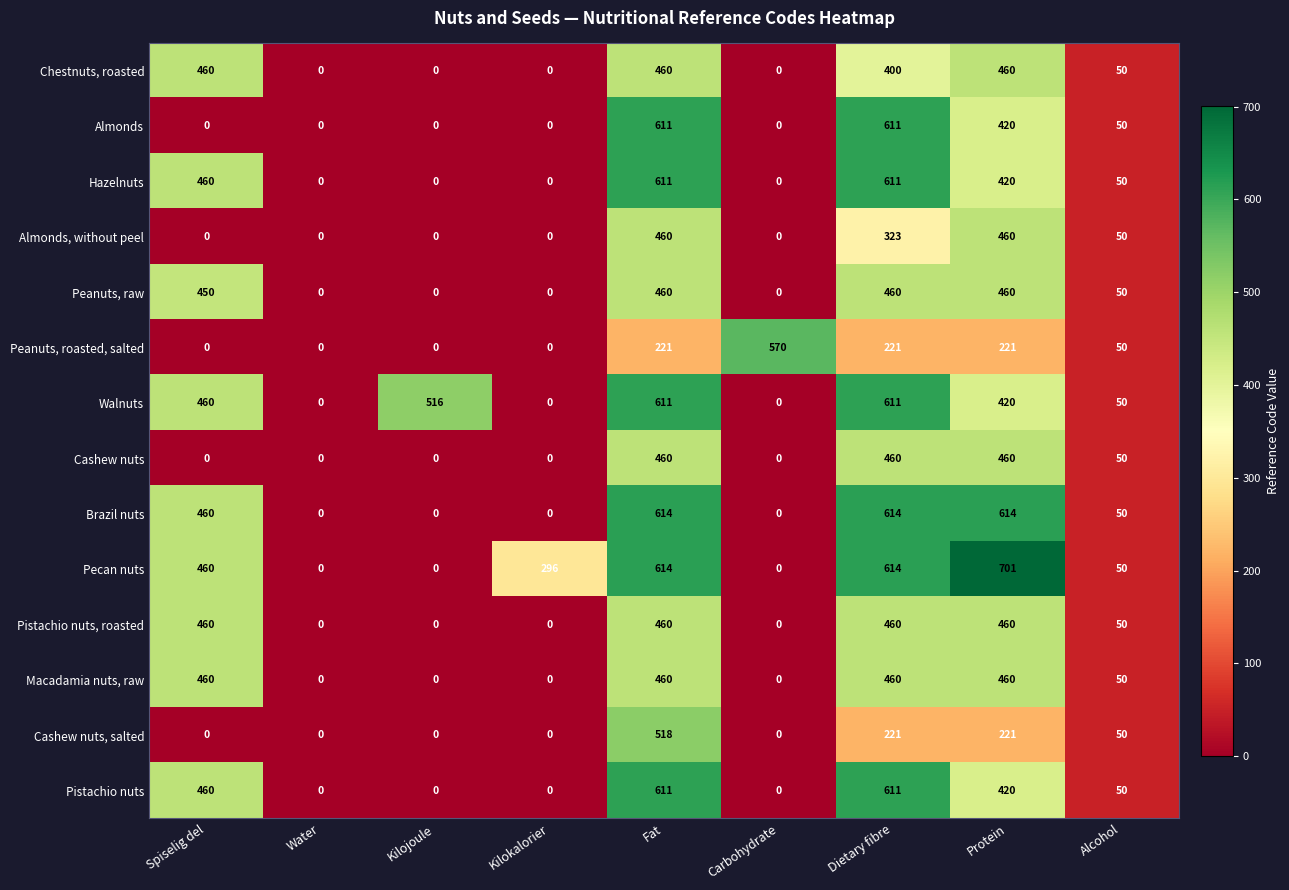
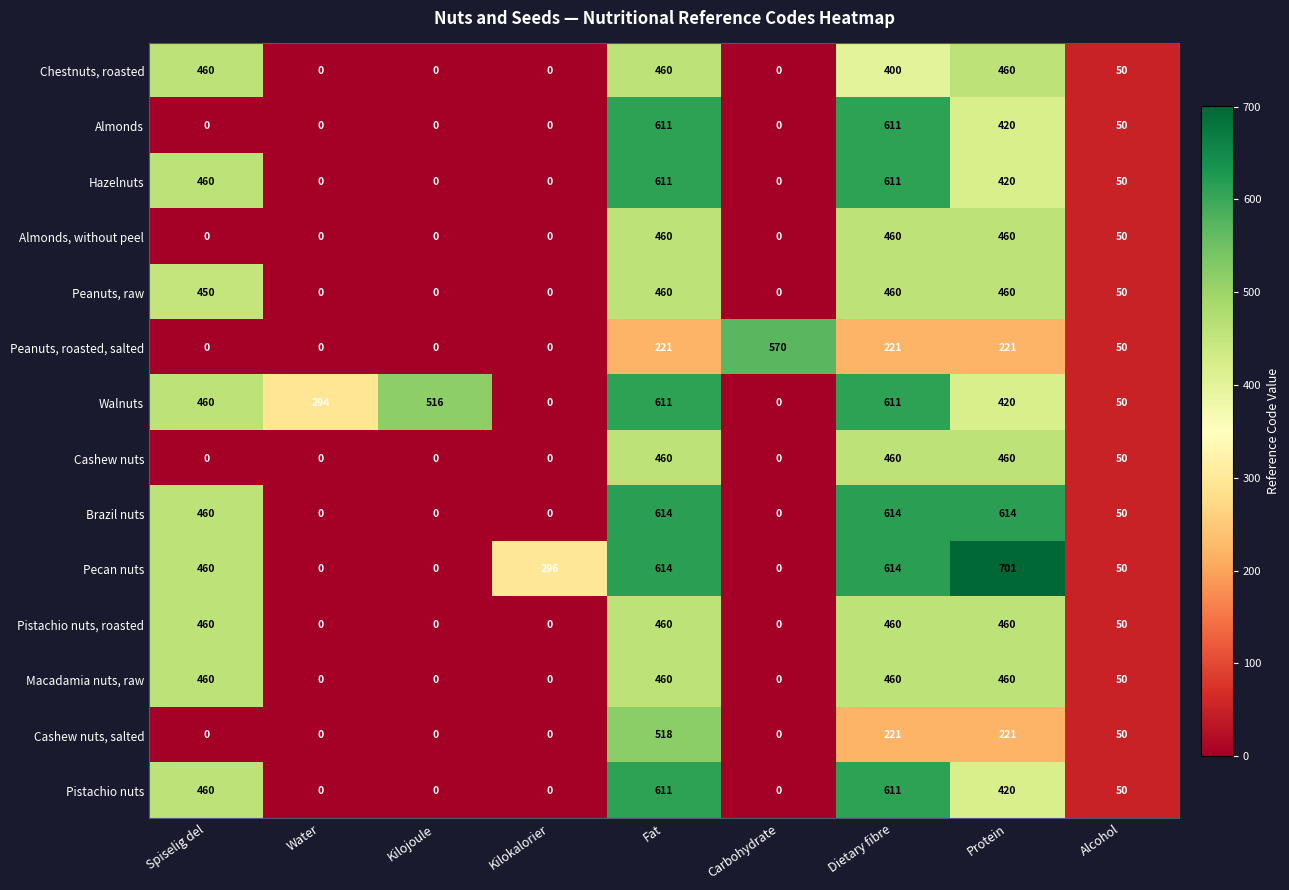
  {
    "Chestnuts, roasted": {
      "Spiselig del": 460,
      "Water": 0,
      "Kilojoule": 0,
      "Kilokalorier": 0,
      "Fat": 460,
      "Carbohydrate": 0,
      "Dietary fibre": 400,
      "Protein": 460,
      "Alcohol": 50
    },
    "Almonds": {
      "Spiselig del": 0,
      "Water": 0,
      "Kilojoule": 0,
      "Kilokalorier": 0,
      "Fat": 611,
      "Carbohydrate": 0,
      "Dietary fibre": 611,
      "Protein": 420,
      "Alcohol": 50
    },
    "Hazelnuts": {
      "Spiselig del": 460,
      "Water": 0,
      "Kilojoule": 0,
      "Kilokalorier": 0,
      "Fat": 611,
      "Carbohydrate": 0,
      "Dietary fibre": 611,
      "Protein": 420,
      "Alcohol": 50
    },
    "Almonds, without peel": {
      "Spiselig del": 0,
      "Water": 0,
      "Kilojoule": 0,
      "Kilokalorier": 0,
      "Fat": 460,
      "Carbohydrate": 0,
-     "Dietary fibre": 323,
+     "Dietary fibre": 460,
      "Protein": 460,
      "Alcohol": 50
    },
    "Peanuts, raw": {
      "Spiselig del": 450,
      "Water": 0,
      "Kilojoule": 0,
      "Kilokalorier": 0,
      "Fat": 460,
      "Carbohydrate": 0,
      "Dietary fibre": 460,
      "Protein": 460,
      "Alcohol": 50
    },
    "Peanuts, roasted, salted": {
      "Spiselig del": 0,
      "Water": 0,
      "Kilojoule": 0,
      "Kilokalorier": 0,
      "Fat": 221,
      "Carbohydrate": 570,
      "Dietary fibre": 221,
      "Protein": 221,
      "Alcohol": 50
    },
    "Walnuts": {
      "Spiselig del": 460,
-     "Water": 0,
+     "Water": 294,
      "Kilojoule": 516,
      "Kilokalorier": 0,
      "Fat": 611,
      "Carbohydrate": 0,
      "Dietary fibre": 611,
      "Protein": 420,
      "Alcohol": 50
    },
    "Cashew nuts": {
      "Spiselig del": 0,
      "Water": 0,
      "Kilojoule": 0,
      "Kilokalorier": 0,
      "Fat": 460,
      "Carbohydrate": 0,
      "Dietary fibre": 460,
      "Protein": 460,
      "Alcohol": 50
    },
    "Brazil nuts": {
      "Spiselig del": 460,
      "Water": 0,
      "Kilojoule": 0,
      "Kilokalorier": 0,
      "Fat": 614,
      "Carbohydrate": 0,
      "Dietary fibre": 614,
      "Protein": 614,
      "Alcohol": 50
    },
    "Pecan nuts": {
      "Spiselig del": 460,
      "Water": 0,
      "Kilojoule": 0,
      "Kilokalorier": 296,
      "Fat": 614,
      "Carbohydrate": 0,
      "Dietary fibre": 614,
      "Protein": 701,
      "Alcohol": 50
    },
    "Pistachio nuts, roasted": {
      "Spiselig del": 460,
      "Water": 0,
      "Kilojoule": 0,
      "Kilokalorier": 0,
      "Fat": 460,
      "Carbohydrate": 0,
      "Dietary fibre": 460,
      "Protein": 460,
      "Alcohol": 50
    },
    "Macadamia nuts, raw": {
      "Spiselig del": 460,
      "Water": 0,
      "Kilojoule": 0,
      "Kilokalorier": 0,
      "Fat": 460,
      "Carbohydrate": 0,
      "Dietary fibre": 460,
      "Protein": 460,
      "Alcohol": 50
    },
    "Cashew nuts, salted": {
      "Spiselig del": 0,
      "Water": 0,
      "Kilojoule": 0,
      "Kilokalorier": 0,
      "Fat": 518,
      "Carbohydrate": 0,
      "Dietary fibre": 221,
      "Protein": 221,
      "Alcohol": 50
    },
    "Pistachio nuts": {
      "Spiselig del": 460,
      "Water": 0,
      "Kilojoule": 0,
      "Kilokalorier": 0,
      "Fat": 611,
      "Carbohydrate": 0,
      "Dietary fibre": 611,
      "Protein": 420,
      "Alcohol": 50
    }
  }
